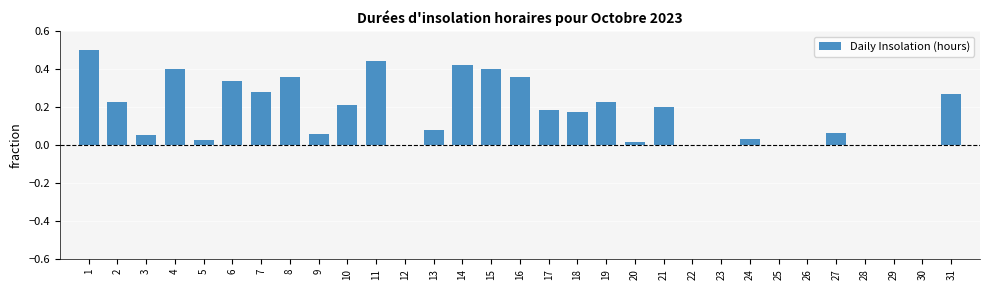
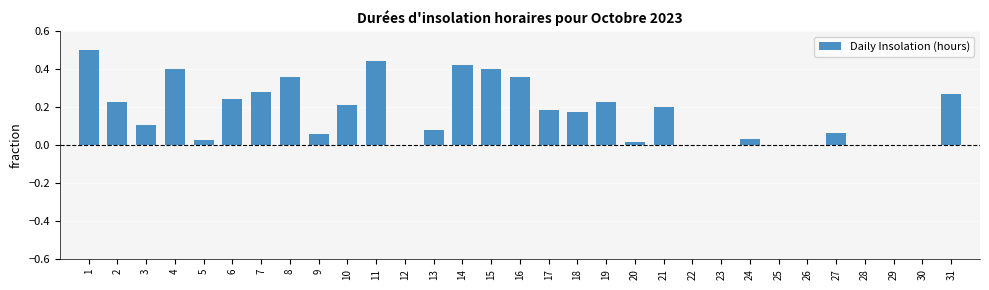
  {
    "1": 0.50,
    "2": 0.23,
-   "3": 0.05,
+   "3": 0.11,
    "4": 0.40,
    "5": 0.03,
-   "6": 0.34,
+   "6": 0.24,
    "7": 0.28,
    "8": 0.36,
    "9": 0.06,
    "10": 0.21,
    "11": 0.44,
    "12": 0.00,
    "13": 0.08,
    "14": 0.42,
    "15": 0.40,
    "16": 0.36,
    "17": 0.19,
    "18": 0.17,
    "19": 0.23,
    "20": 0.02,
    "21": 0.20,
    "22": 0.00,
    "23": 0.00,
    "24": 0.04,
    "25": 0.00,
    "26": 0.00,
    "27": 0.07,
    "28": 0.00,
    "29": 0.00,
    "30": 0.00,
    "31": 0.27
  }
